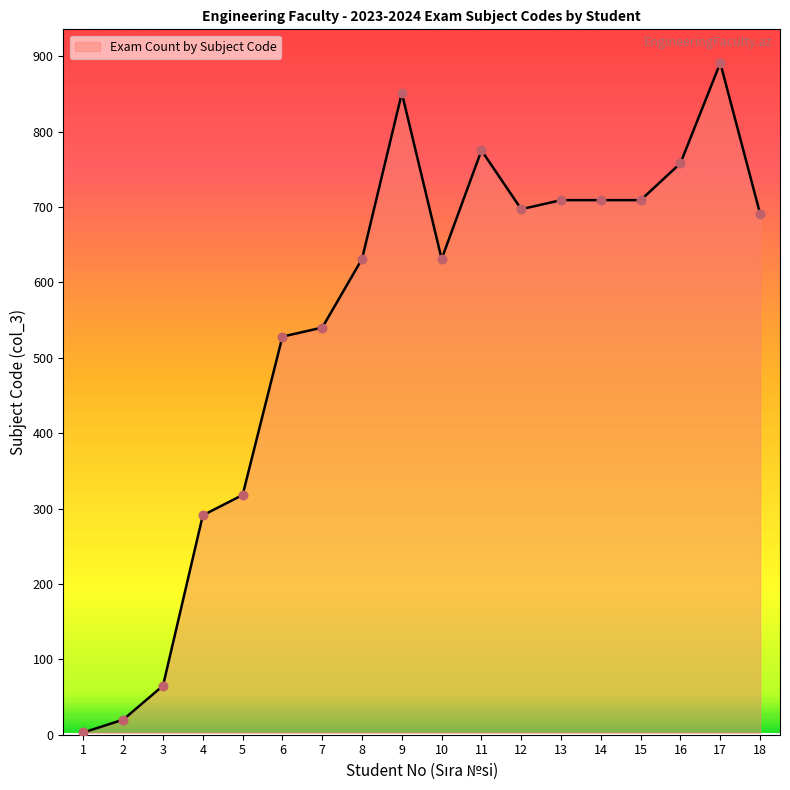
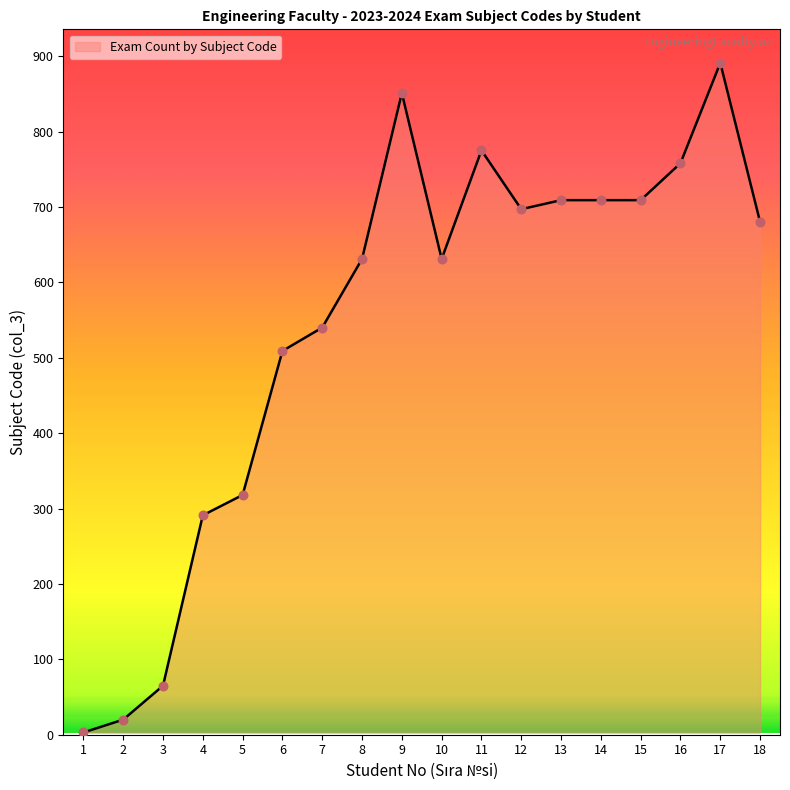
  {
    "1": 0,
    "2": 20,
    "3": 70,
    "4": 290,
    "5": 320,
-   "6": 530,
+   "6": 510,
    "7": 540,
    "8": 630,
    "9": 850,
    "10": 630,
    "11": 780,
    "12": 700,
    "13": 710,
    "14": 710,
    "15": 710,
    "16": 760,
    "17": 890,
-   "18": 690
+   "18": 680
  }
